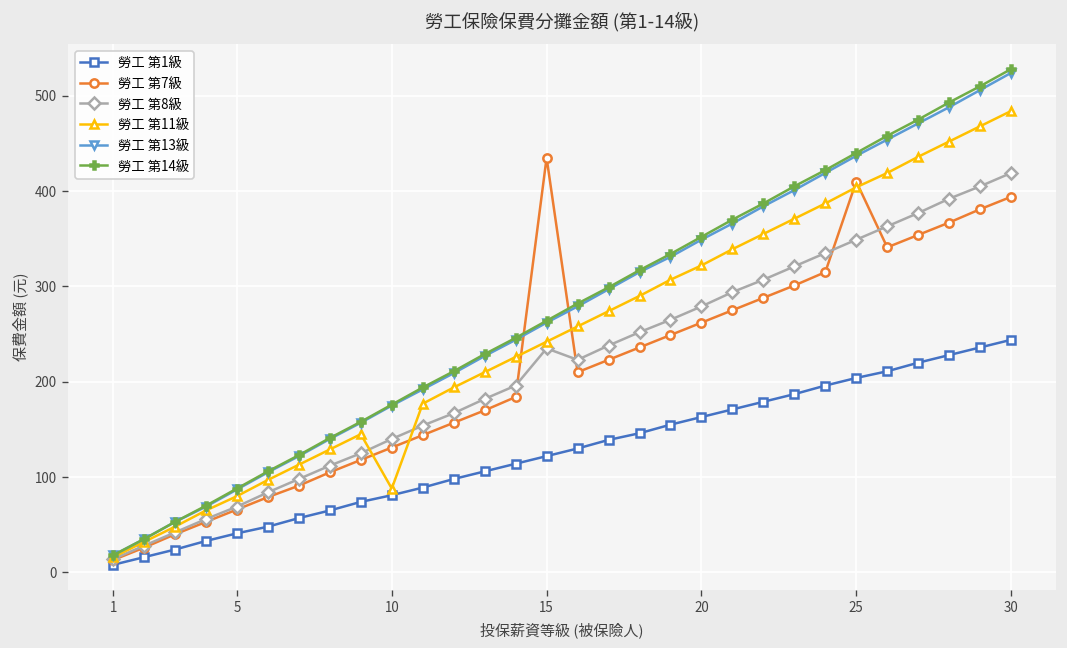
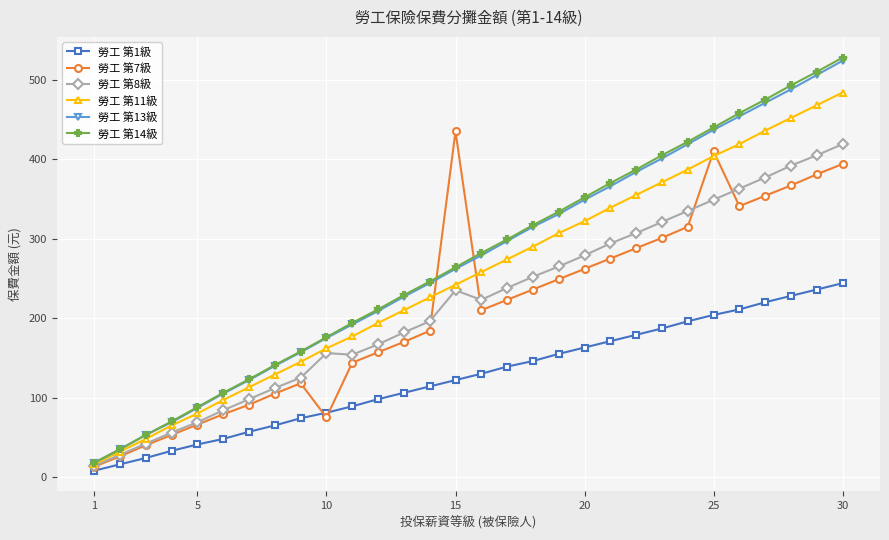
  {
    "勞工 第7級": {
-     "10": 130,
+     "10": 80,
      "15": 440,
      "20": 260,
      "25": 410,
      "30": 390
    },
    "勞工 第8級": {
-     "10": 140,
+     "10": 160,
      "15": 240,
      "20": 280,
      "25": 350,
      "30": 420
    },
    "勞工 第11級": {
      "5": 80,
-     "10": 90,
+     "10": 160,
      "15": 240,
      "20": 320,
      "25": 400,
      "30": 480
    },
    "勞工 第14級": {
      "30": 530
    }
  }
